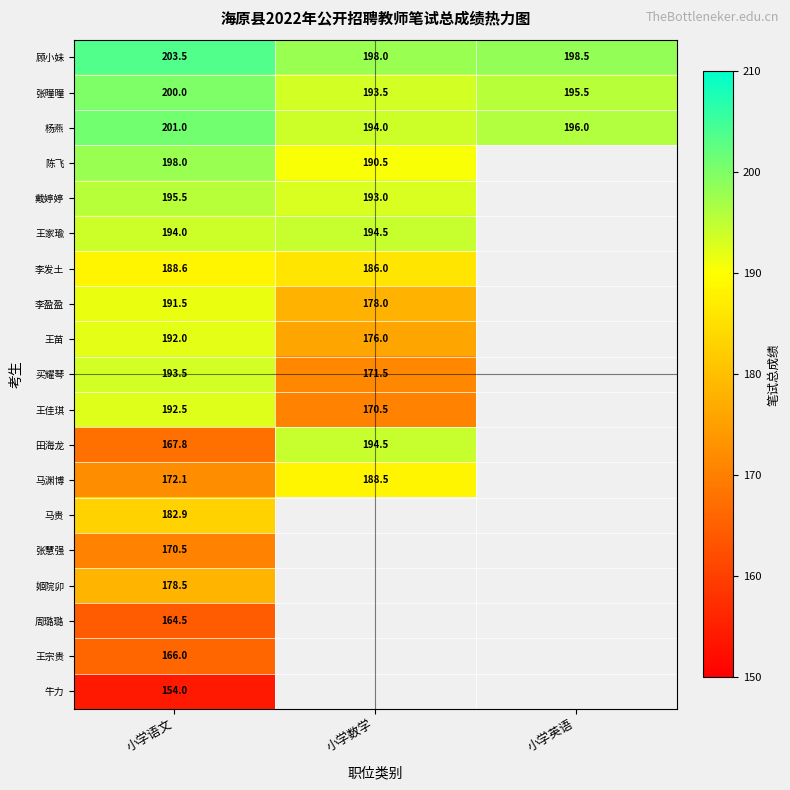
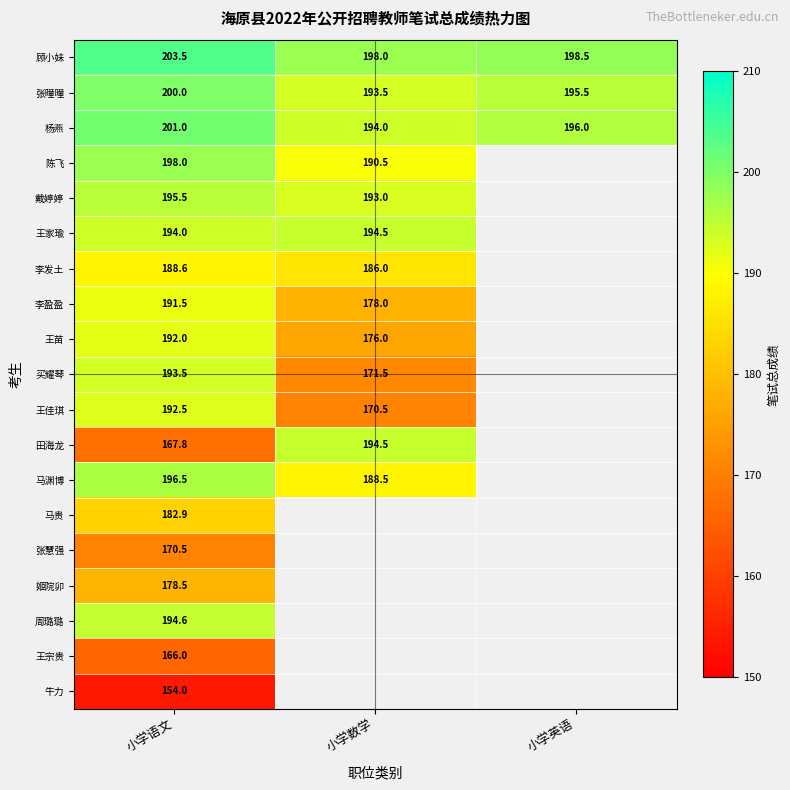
  {
    "顾小妹": {
      "小学语文": 203.5,
      "小学数学": 198.0,
      "小学英语": 198.5
    },
    "张曈曈": {
      "小学语文": 200.0,
      "小学数学": 193.5,
      "小学英语": 195.5
    },
    "杨燕": {
      "小学语文": 201.0,
      "小学数学": 194.0,
      "小学英语": 196.0
    },
    "陈飞": {
      "小学语文": 198.0,
      "小学数学": 190.5
    },
    "戴婷婷": {
      "小学语文": 195.5,
      "小学数学": 193.0
    },
    "王家瑜": {
      "小学语文": 194.0,
      "小学数学": 194.5
    },
    "李发土": {
      "小学语文": 188.6,
      "小学数学": 186.0
    },
    "李盈盈": {
      "小学语文": 191.5,
      "小学数学": 178.0
    },
    "王苗": {
      "小学语文": 192.0,
      "小学数学": 176.0
    },
    "买耀琴": {
      "小学语文": 193.5,
      "小学数学": 171.5
    },
    "王佳琪": {
      "小学语文": 192.5,
      "小学数学": 170.5
    },
    "田海龙": {
      "小学语文": 167.8,
      "小学数学": 194.5
    },
    "马渊博": {
-     "小学语文": 172.1,
+     "小学语文": 196.5,
      "小学数学": 188.5
    },
    "马贵": {
      "小学语文": 182.9
    },
    "张慧强": {
      "小学语文": 170.5
    },
    "姬院卯": {
      "小学语文": 178.5
    },
    "周璐璐": {
-     "小学语文": 164.5
+     "小学语文": 194.6
    },
    "王宗贵": {
      "小学语文": 166.0
    },
    "牛力": {
      "小学语文": 154.0
    }
  }
